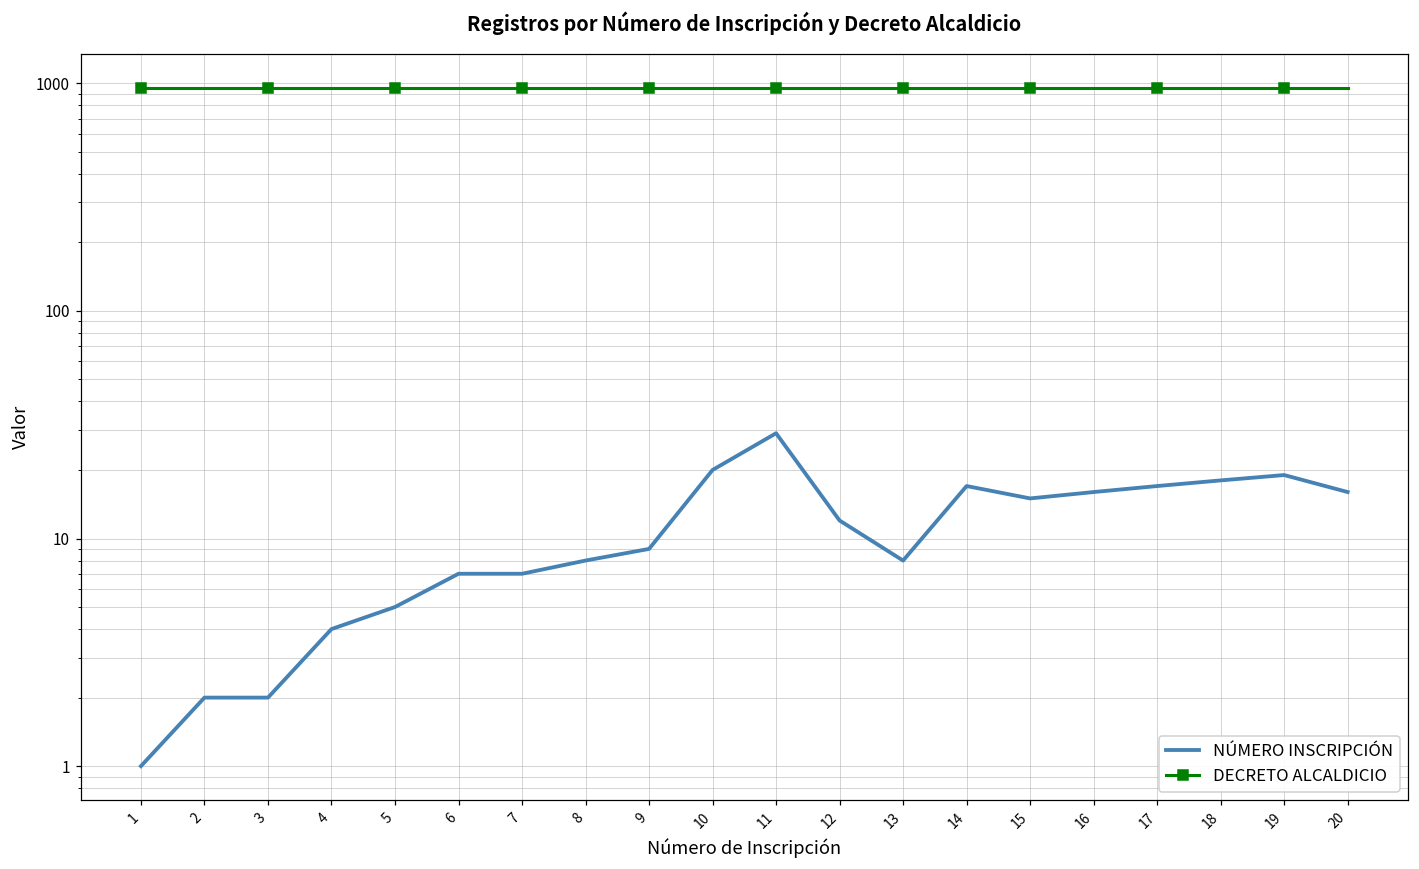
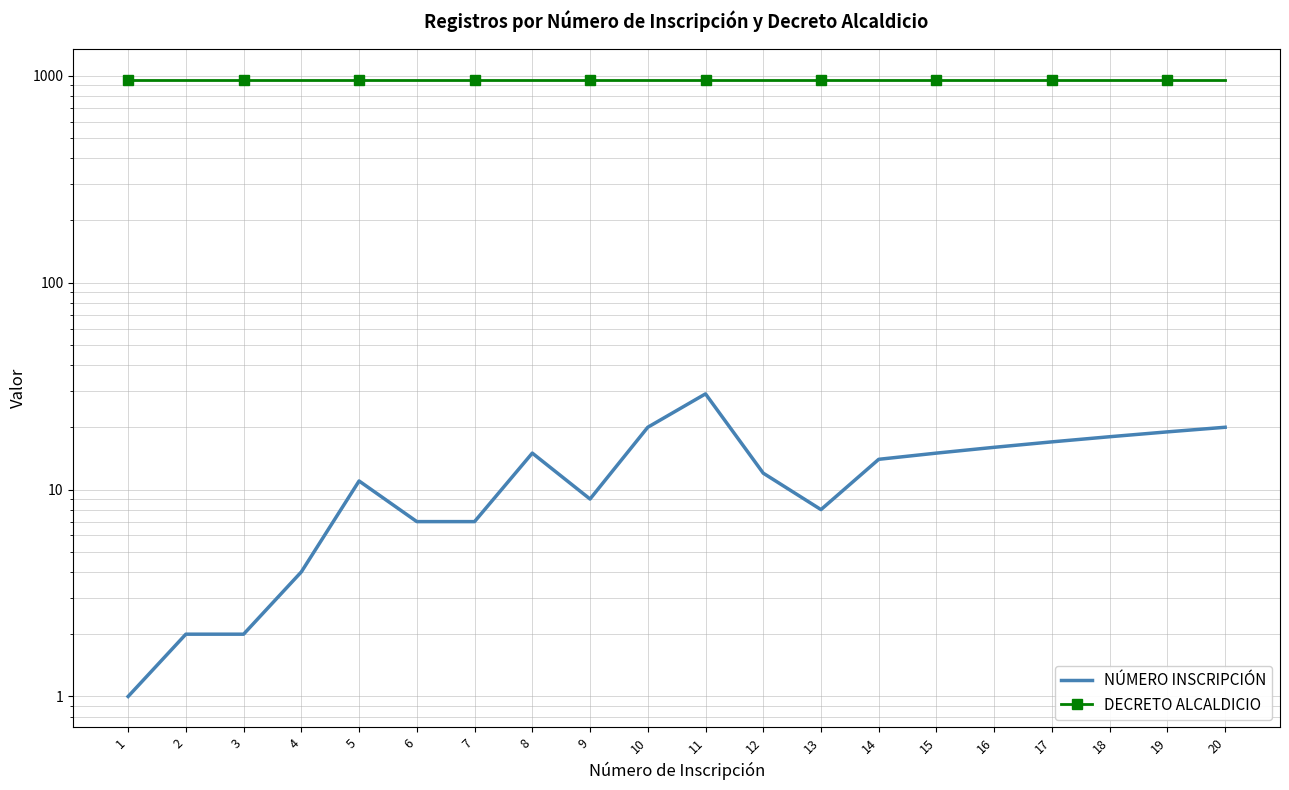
  {
    "NÚMERO INSCRIPCIÓN": {
      "1": 1,
      "2": 2,
      "3": 2,
      "4": 4,
-     "5": 5,
+     "5": 11,
      "6": 7,
      "7": 7,
-     "8": 8,
+     "8": 15,
      "9": 9,
      "10": 20,
      "11": 29,
      "12": 12,
      "13": 8,
-     "14": 17,
+     "14": 14,
      "15": 15,
      "16": 16,
      "17": 17,
      "18": 18,
      "19": 19,
-     "20": 16
+     "20": 20
    },
    "DECRETO ALCALDICIO": {
      "1": 1000,
      "2": 1000,
      "3": 1000,
      "4": 1000,
      "5": 1000,
      "6": 1000,
      "7": 1000,
      "8": 1000,
      "9": 1000,
      "10": 1000,
      "11": 1000,
      "12": 1000,
      "13": 1000,
      "14": 1000,
      "15": 1000,
      "16": 1000,
      "17": 1000,
      "18": 1000,
      "19": 1000,
      "20": 1000
    }
  }
